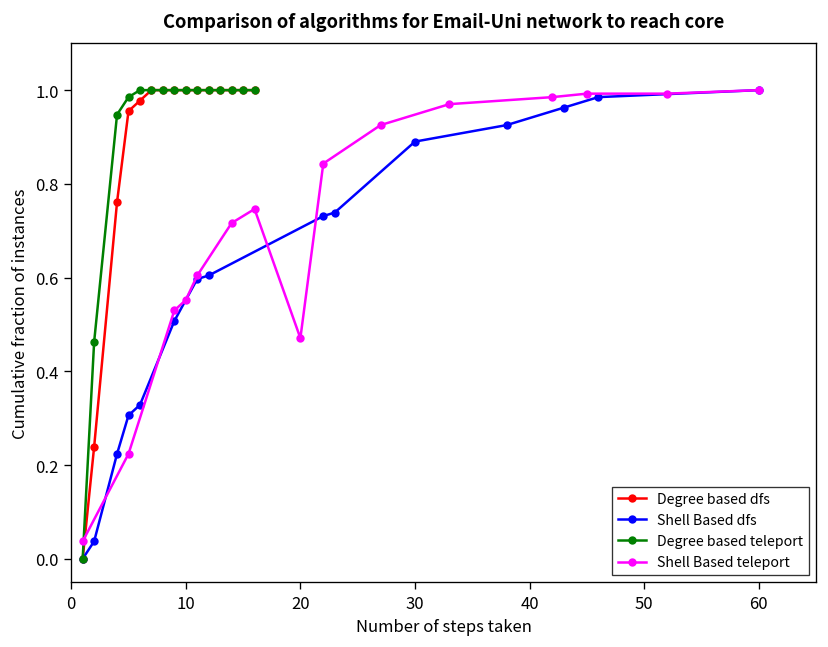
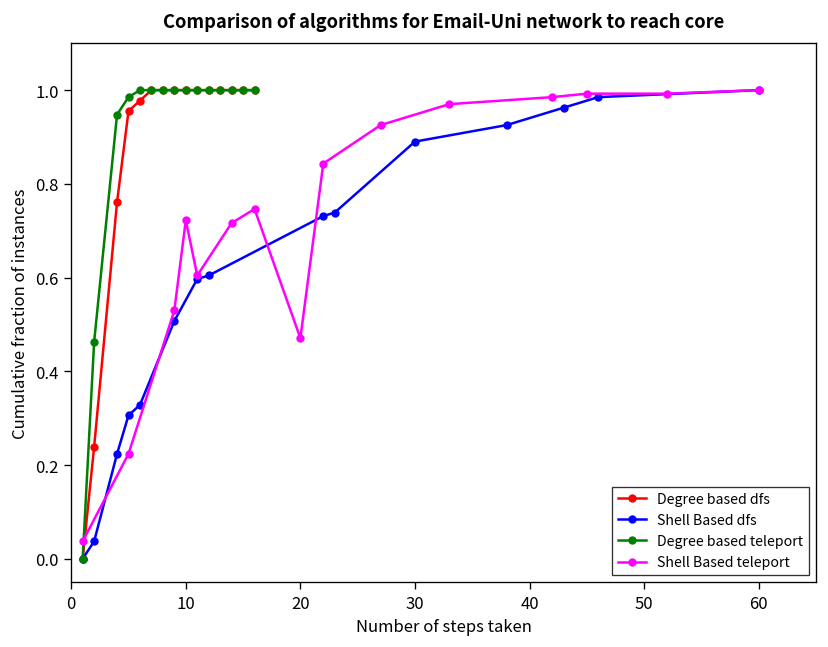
  {
    "Shell Based dfs": {
      "30": 0.89
    },
    "Shell Based teleport": {
-     "10": 0.55,
+     "10": 0.72,
      "20": 0.47
    }
  }
